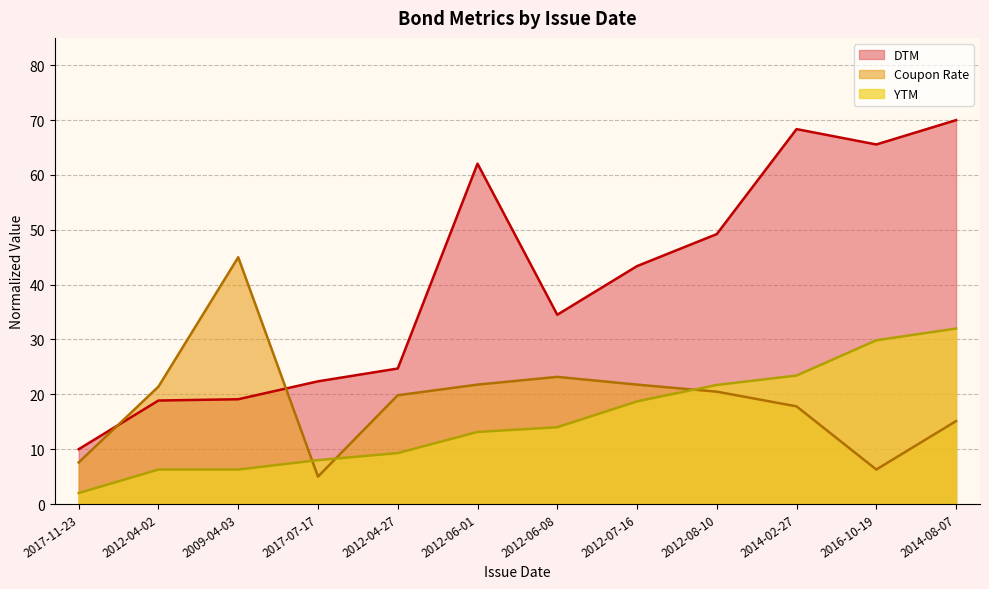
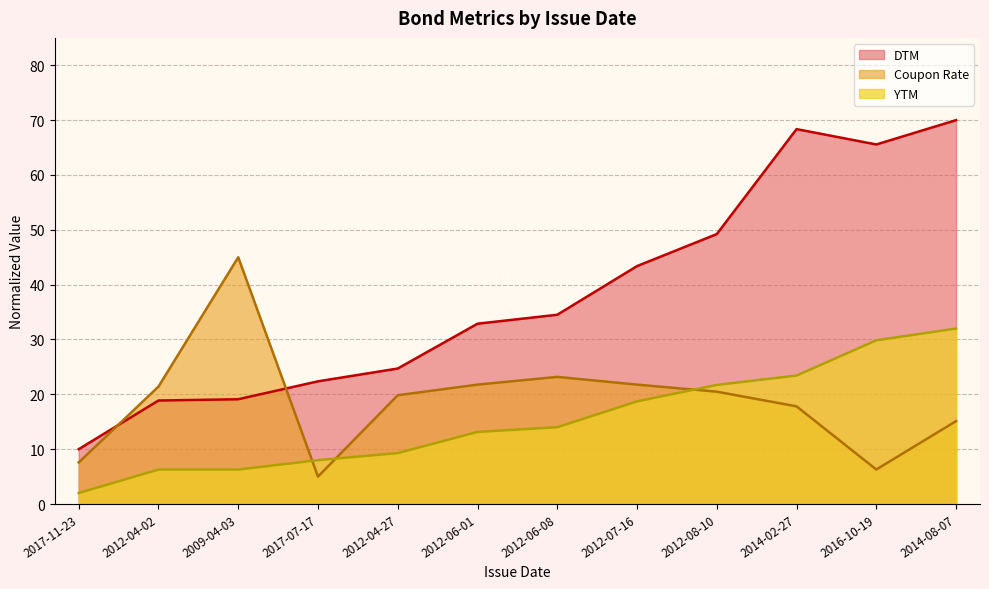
  {
    "DTM": {
      "2017-11-23": 10,
      "2012-04-02": 19,
      "2009-04-03": 19,
      "2017-07-17": 22,
      "2012-04-27": 25,
-     "2012-06-01": 62,
+     "2012-06-01": 33,
      "2012-06-08": 35,
      "2012-07-16": 43,
      "2012-08-10": 49,
      "2014-02-27": 68,
      "2016-10-19": 66,
      "2014-08-07": 70
    }
  }
